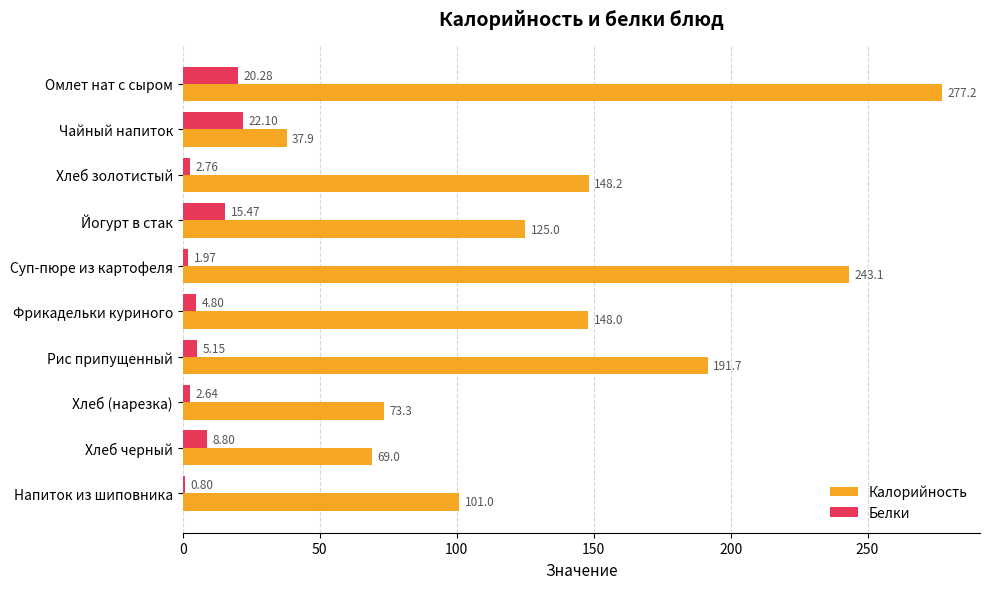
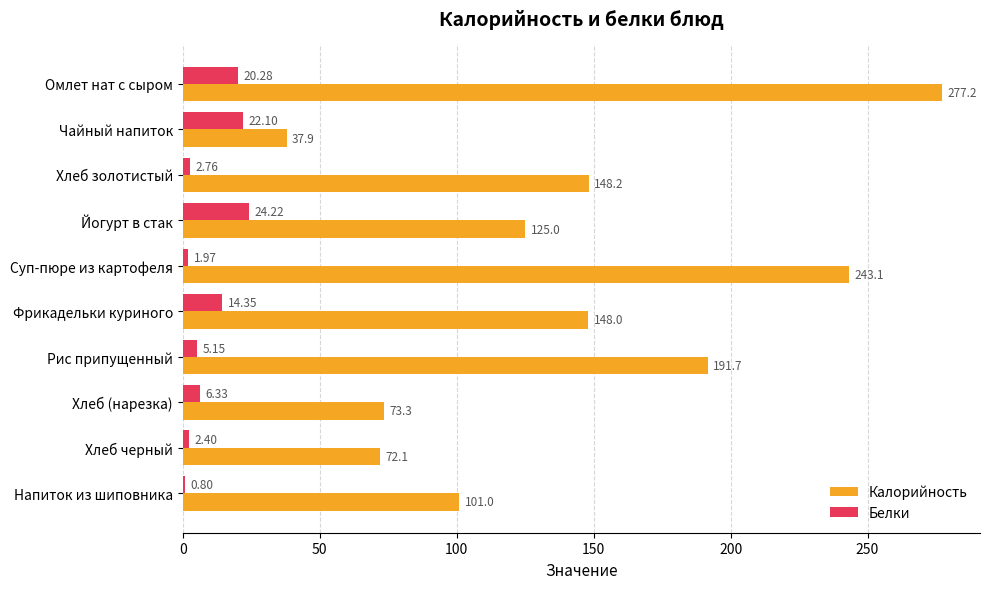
  {
    "Калорийность": {
      "Омлет нат с сыром": 277.2,
      "Чайный напиток": 37.9,
      "Хлеб золотистый": 148.2,
      "Йогурт в стак": 125.0,
      "Суп-пюре из картофеля": 243.1,
      "Фрикадельки куриного": 148.0,
      "Рис припущенный": 191.7,
      "Хлеб (нарезка)": 73.3,
-     "Хлеб черный": 69.0,
+     "Хлеб черный": 72.1,
      "Напиток из шиповника": 101.0
    },
    "Белки": {
      "Омлет нат с сыром": 20.28,
      "Чайный напиток": 22.10,
      "Хлеб золотистый": 2.76,
-     "Йогурт в стак": 15.47,
+     "Йогурт в стак": 24.22,
      "Суп-пюре из картофеля": 1.97,
-     "Фрикадельки куриного": 4.80,
+     "Фрикадельки куриного": 14.35,
      "Рис припущенный": 5.15,
-     "Хлеб (нарезка)": 2.64,
-     "Хлеб черный": 8.80,
+     "Хлеб (нарезка)": 6.33,
+     "Хлеб черный": 2.40,
      "Напиток из шиповника": 0.80
    }
  }
